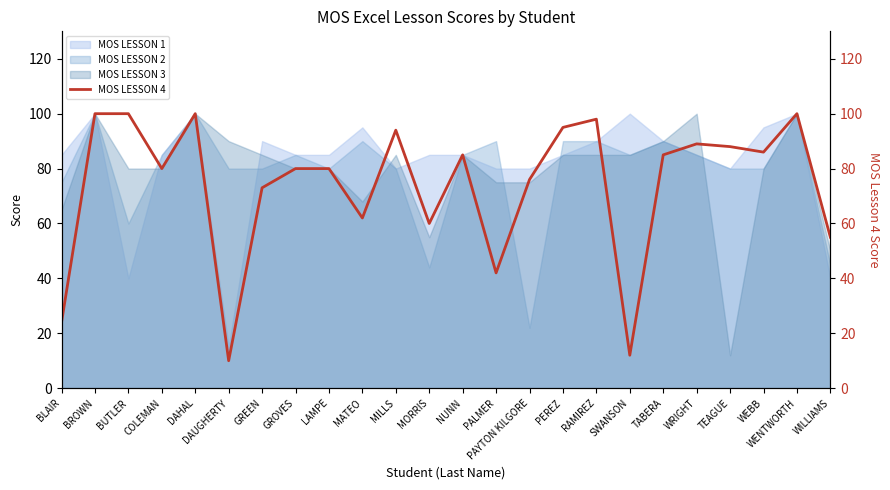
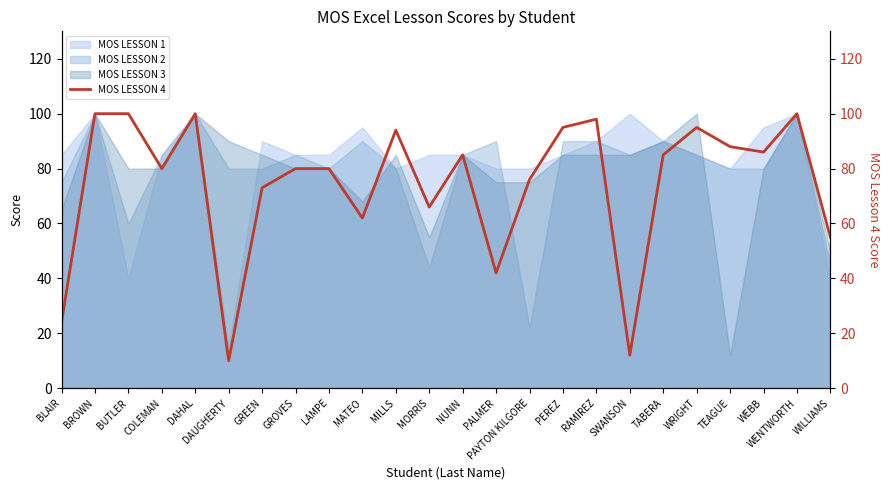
  {
    "MOS LESSON 4": {
      "BLAIR": 24,
      "BROWN": 100,
      "BUTLER": 100,
      "COLEMAN": 80,
      "DAHAL": 100,
      "DAUGHERTY": 10,
      "GREEN": 73,
      "GROVES": 80,
      "LAMPE": 80,
      "MATEO": 62,
      "MILLS": 94,
-     "MORRIS": 60,
+     "MORRIS": 66,
      "NUNN": 85,
      "PALMER": 42,
      "PAYTON KILGORE": 76,
      "PEREZ": 95,
      "RAMIREZ": 98,
      "SWANSON": 12,
      "TABERA": 85,
-     "WRIGHT": 89,
+     "WRIGHT": 95,
      "TEAGUE": 88,
      "WEBB": 86,
      "WENTWORTH": 100,
      "WILLIAMS": 55
    }
  }
